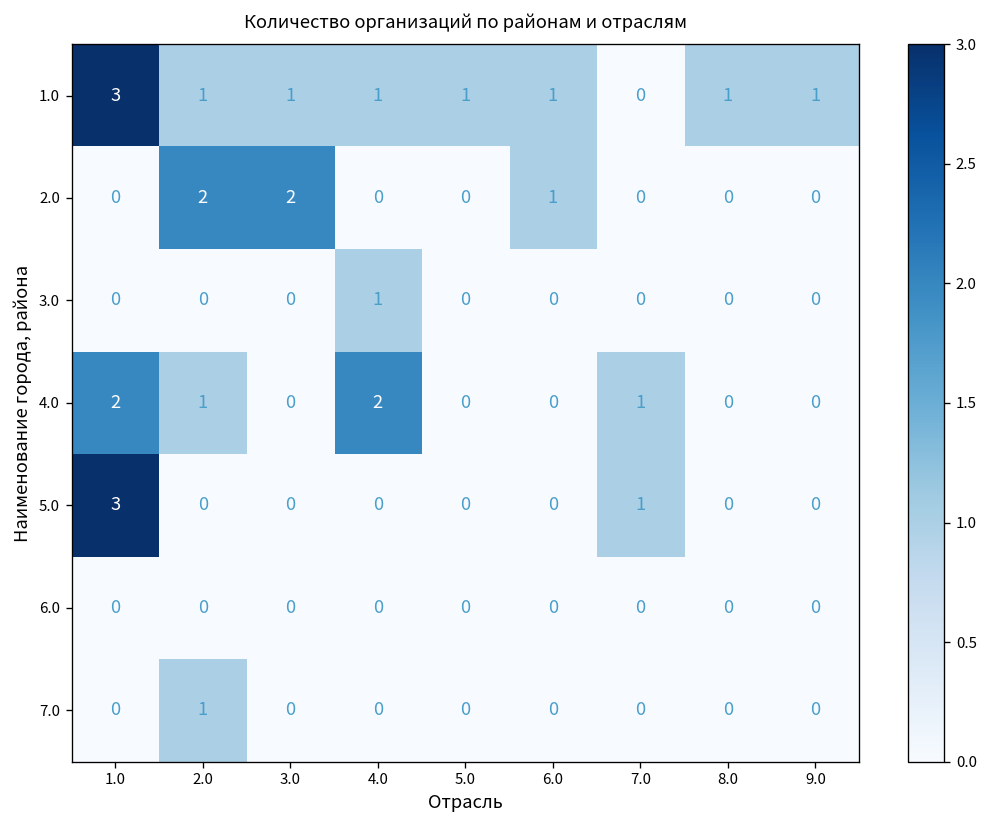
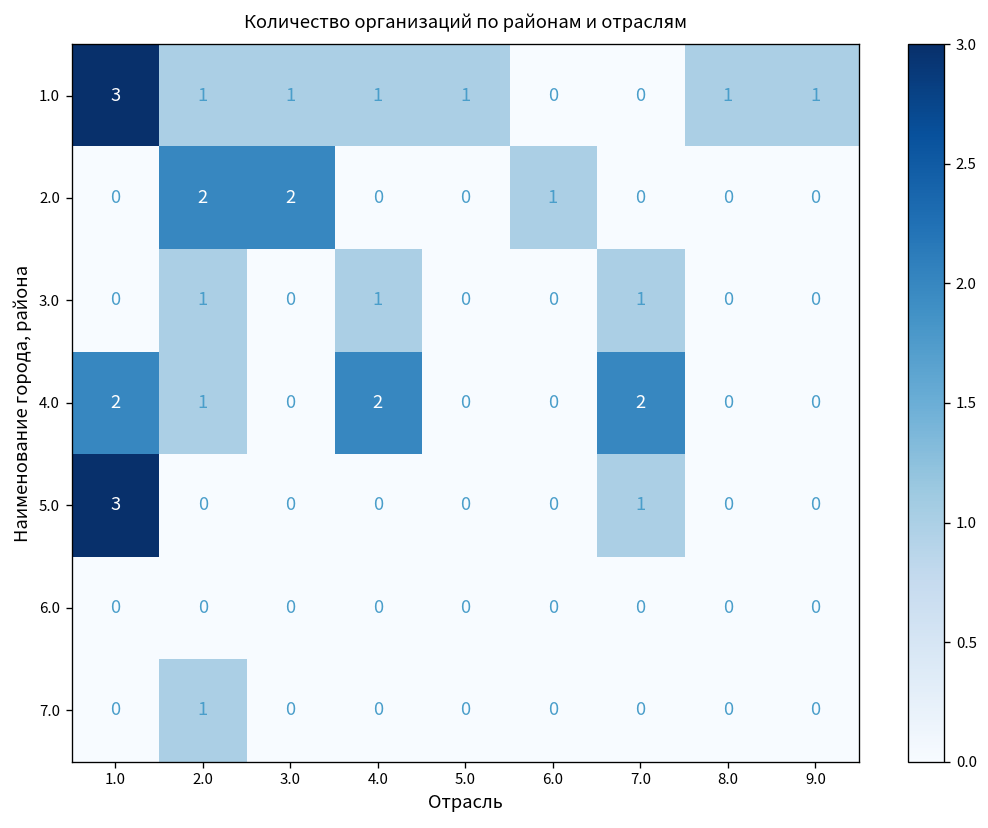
  {
    "1.0": {
      "1.0": 3,
      "2.0": 1,
      "3.0": 1,
      "4.0": 1,
      "5.0": 1,
-     "6.0": 1,
+     "6.0": 0,
      "7.0": 0,
      "8.0": 1,
      "9.0": 1
    },
    "2.0": {
      "1.0": 0,
      "2.0": 2,
      "3.0": 2,
      "4.0": 0,
      "5.0": 0,
      "6.0": 1,
      "7.0": 0,
      "8.0": 0,
      "9.0": 0
    },
    "3.0": {
      "1.0": 0,
-     "2.0": 0,
+     "2.0": 1,
      "3.0": 0,
      "4.0": 1,
      "5.0": 0,
      "6.0": 0,
-     "7.0": 0,
+     "7.0": 1,
      "8.0": 0,
      "9.0": 0
    },
    "4.0": {
      "1.0": 2,
      "2.0": 1,
      "3.0": 0,
      "4.0": 2,
      "5.0": 0,
      "6.0": 0,
-     "7.0": 1,
+     "7.0": 2,
      "8.0": 0,
      "9.0": 0
    },
    "5.0": {
      "1.0": 3,
      "2.0": 0,
      "3.0": 0,
      "4.0": 0,
      "5.0": 0,
      "6.0": 0,
      "7.0": 1,
      "8.0": 0,
      "9.0": 0
    },
    "6.0": {
      "1.0": 0,
      "2.0": 0,
      "3.0": 0,
      "4.0": 0,
      "5.0": 0,
      "6.0": 0,
      "7.0": 0,
      "8.0": 0,
      "9.0": 0
    },
    "7.0": {
      "1.0": 0,
      "2.0": 1,
      "3.0": 0,
      "4.0": 0,
      "5.0": 0,
      "6.0": 0,
      "7.0": 0,
      "8.0": 0,
      "9.0": 0
    }
  }
